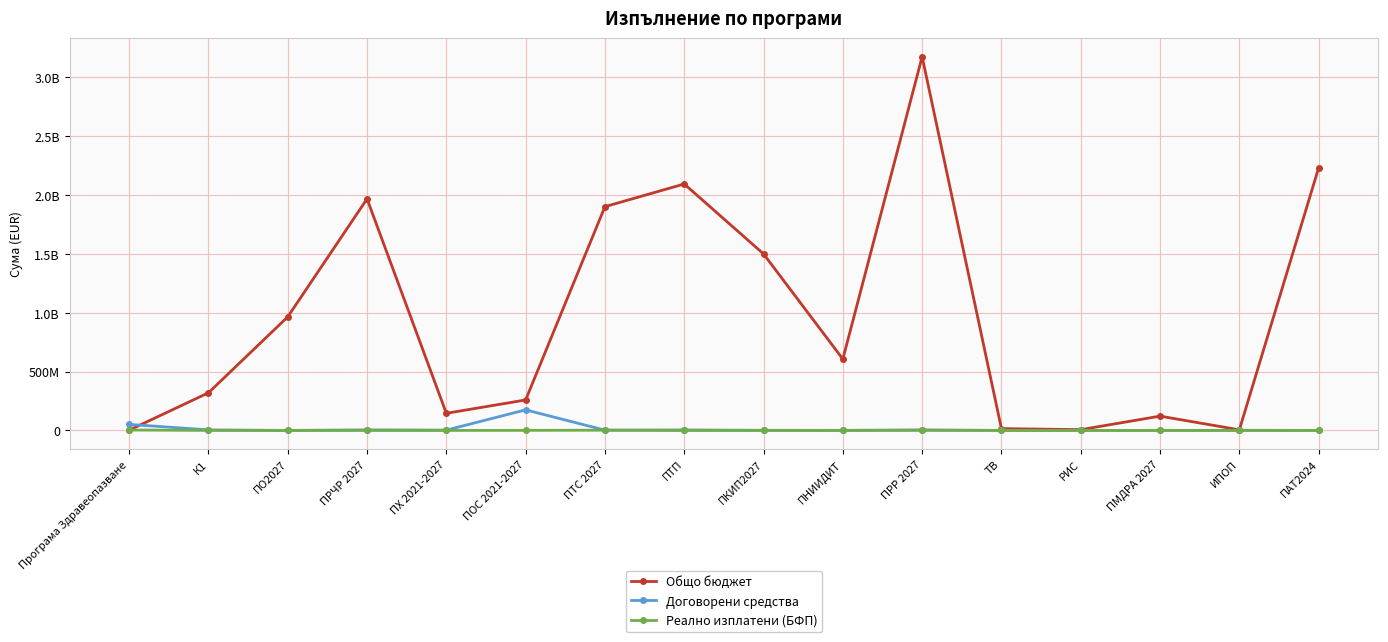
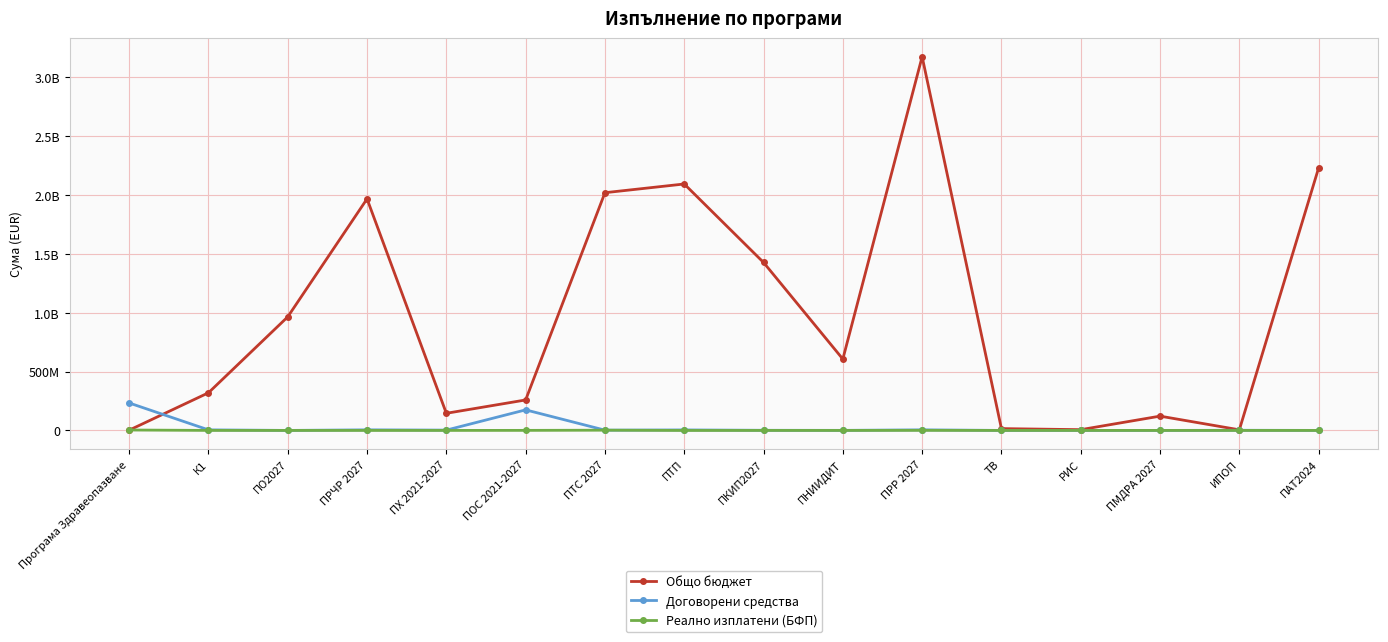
  {
    "Общо бюджет": {
      "К1": 320000000,
      "ПО2027": 960000000,
      "ПРЧР 2027": 1970000000,
      "ПХ 2021-2027": 150000000,
      "ПОС 2021-2027": 260000000,
-     "ПТС 2027": 1900000000,
+     "ПТС 2027": 2020000000,
      "ПТП": 2090000000,
-     "ПКИП2027": 1500000000,
+     "ПКИП2027": 1430000000,
      "ПНИИДИТ": 610000000,
      "ПРР 2027": 3180000000,
      "ПМДРА 2027": 120000000,
      "ПАТ2024": 2230000000
    },
    "Договорени средства": {
-     "Програма Здравеопазване": 50000000,
+     "Програма Здравеопазване": 230000000,
      "ПОС 2021-2027": 170000000
    },
    "Реално изплатени (БФП)": {
      "ПОС 2021-2027": 0
    }
  }
